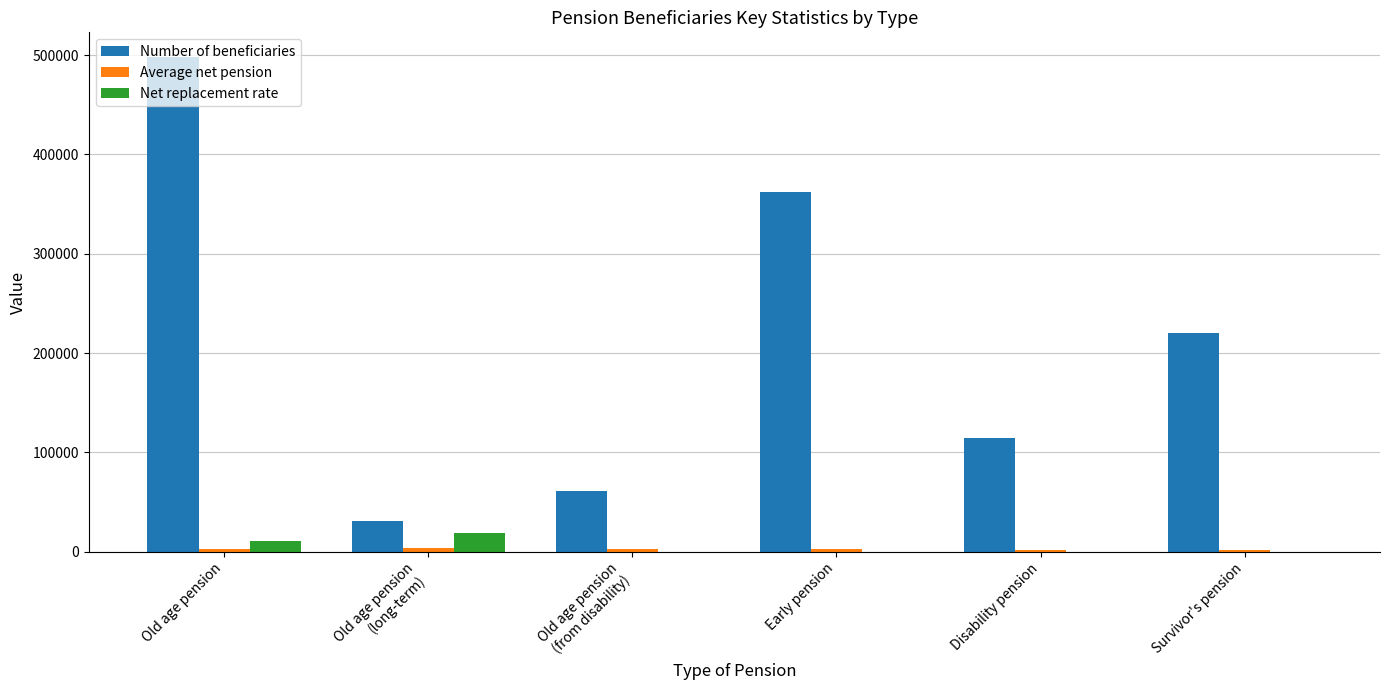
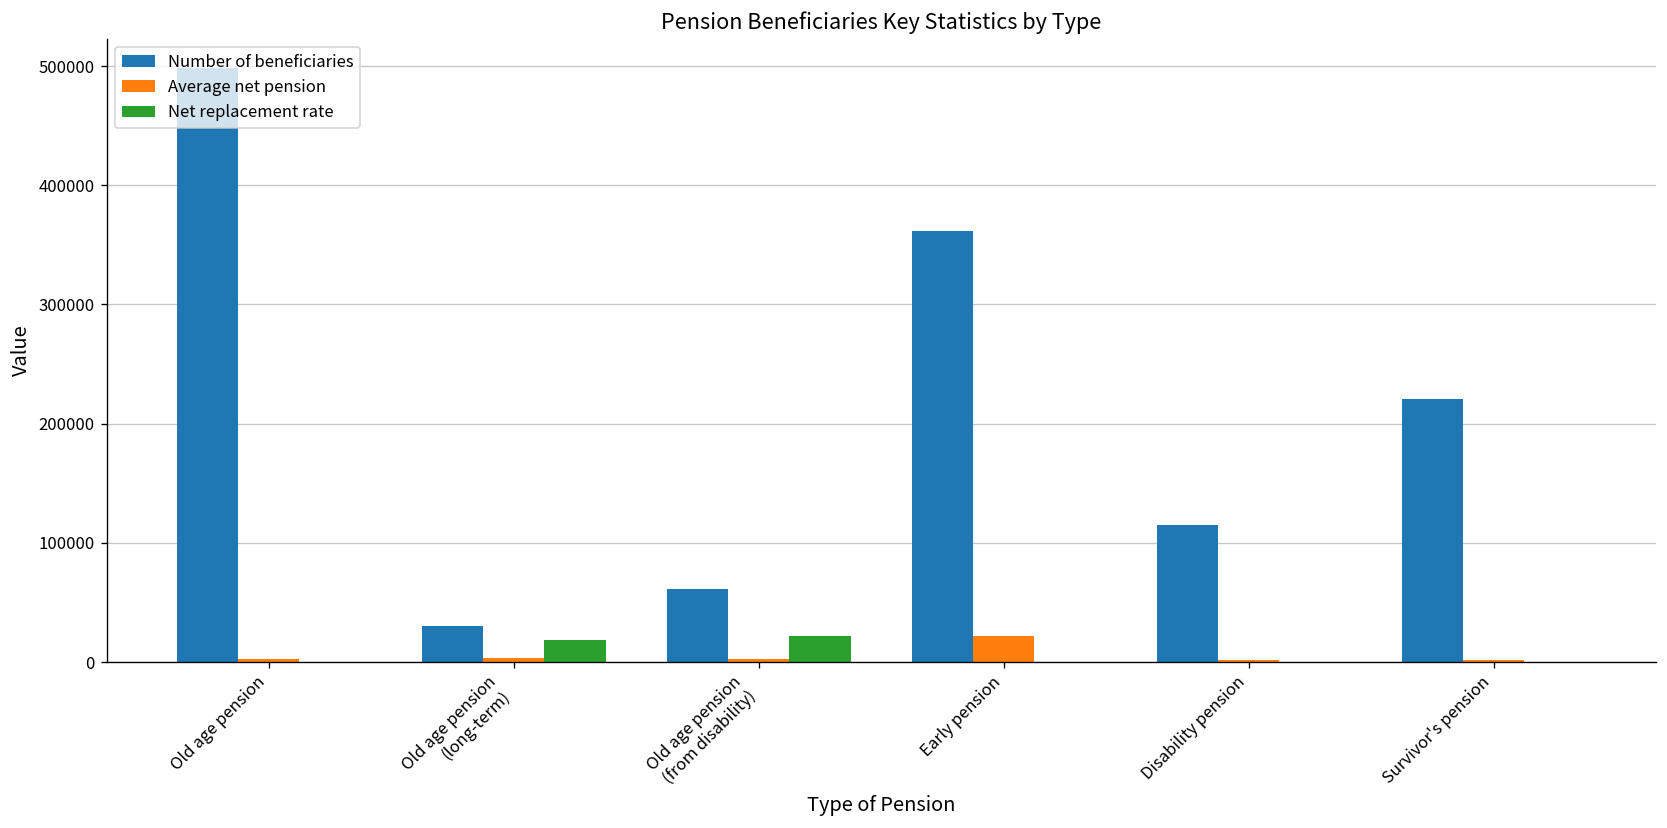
  {
    "Number of beneficiaries": {
      "Old age pension (long-term)": 30000,
      "Old age pension (from disability)": 60000,
      "Early pension": 360000,
      "Disability pension": 110000,
      "Survivor's pension": 220000
    },
    "Average net pension": {
      "Old age pension": 0,
      "Old age pension (long-term)": 0,
-     "Early pension": 0
+     "Early pension": 20000
    },
    "Net replacement rate": {
-     "Old age pension": 10000,
+     "Old age pension": 0,
      "Old age pension (long-term)": 20000,
-     "Old age pension (from disability)": 0
+     "Old age pension (from disability)": 20000
    }
  }
